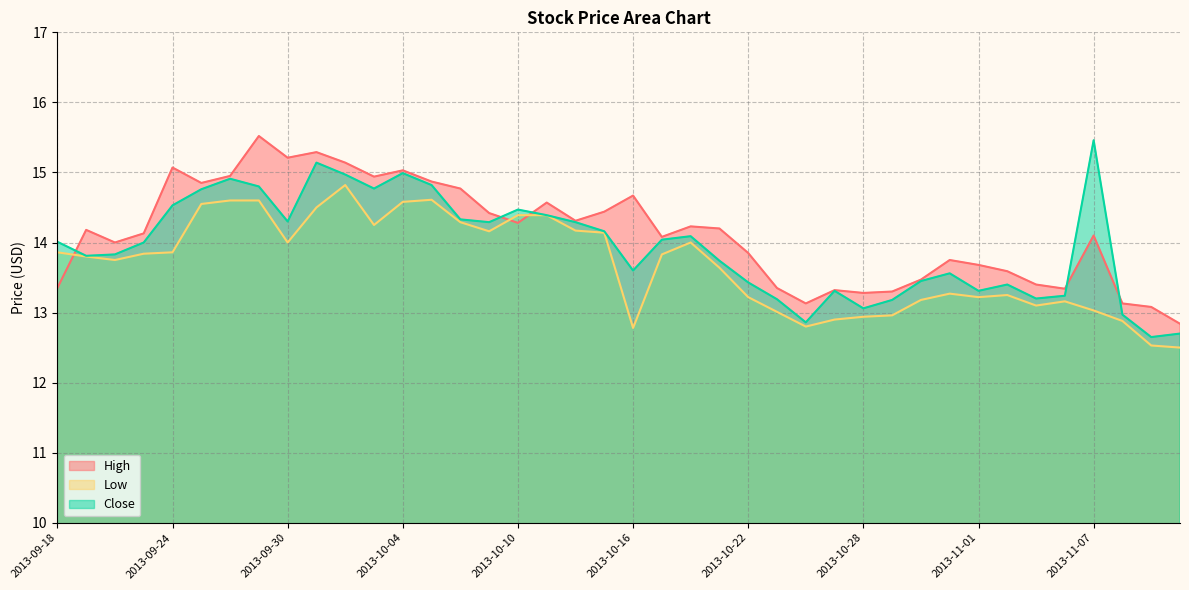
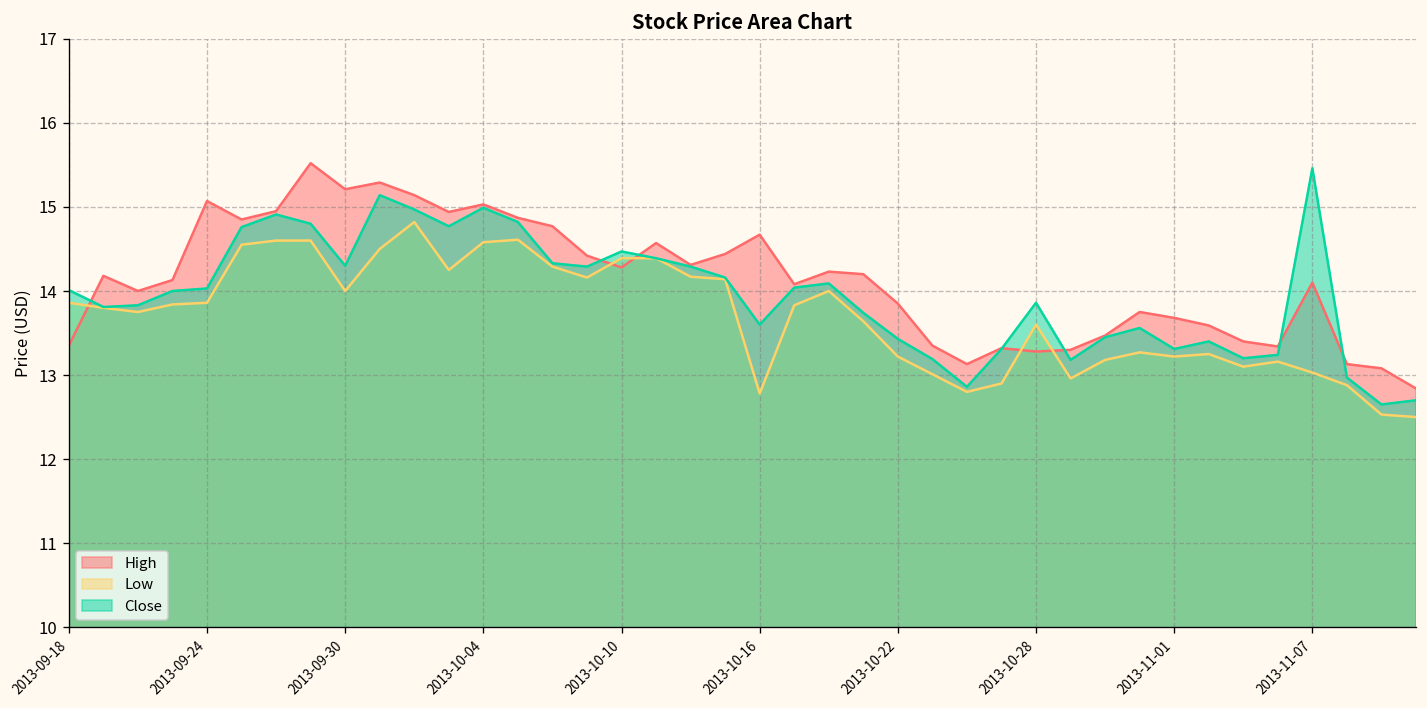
  {
    "High": {
      "2013-09-18": 13.4,
      "2013-09-24": 15.1,
      "2013-09-30": 15.2,
      "2013-10-04": 15.0,
      "2013-10-10": 14.3,
      "2013-10-16": 14.7,
      "2013-10-22": 13.9,
      "2013-10-28": 13.3,
      "2013-11-01": 13.7,
      "2013-11-07": 14.1
    },
    "Low": {
      "2013-09-18": 13.9,
      "2013-09-24": 13.9,
      "2013-09-30": 14.0,
      "2013-10-04": 14.6,
      "2013-10-10": 14.4,
      "2013-10-16": 12.8,
      "2013-10-22": 13.2,
-     "2013-10-28": 12.9,
+     "2013-10-28": 13.6,
      "2013-11-01": 13.2,
      "2013-11-07": 13.0
    },
    "Close": {
      "2013-09-18": 14.0,
-     "2013-09-24": 14.5,
+     "2013-09-24": 14.0,
      "2013-09-30": 14.3,
      "2013-10-04": 15.0,
      "2013-10-10": 14.5,
      "2013-10-16": 13.6,
      "2013-10-22": 13.4,
-     "2013-10-28": 13.1,
+     "2013-10-28": 13.9,
      "2013-11-01": 13.3,
      "2013-11-07": 15.5
    }
  }
